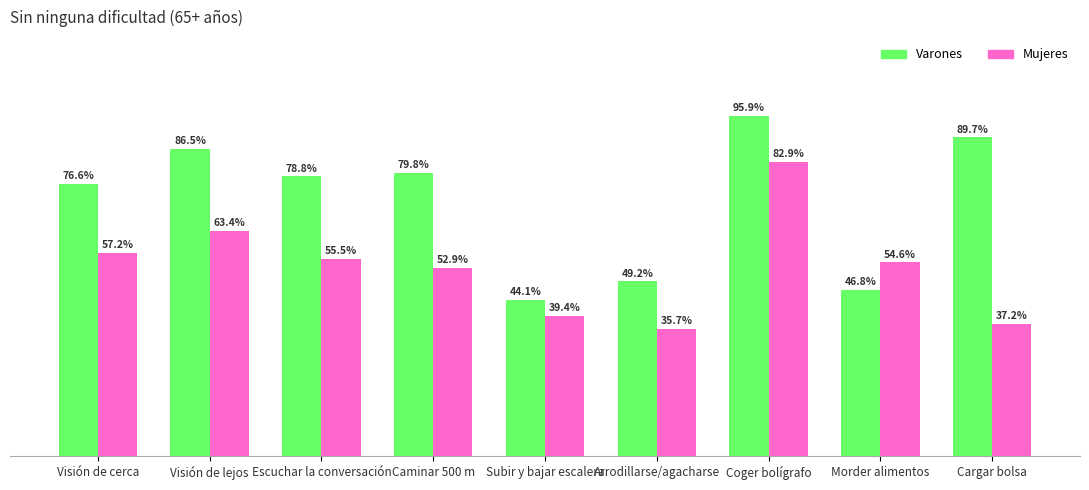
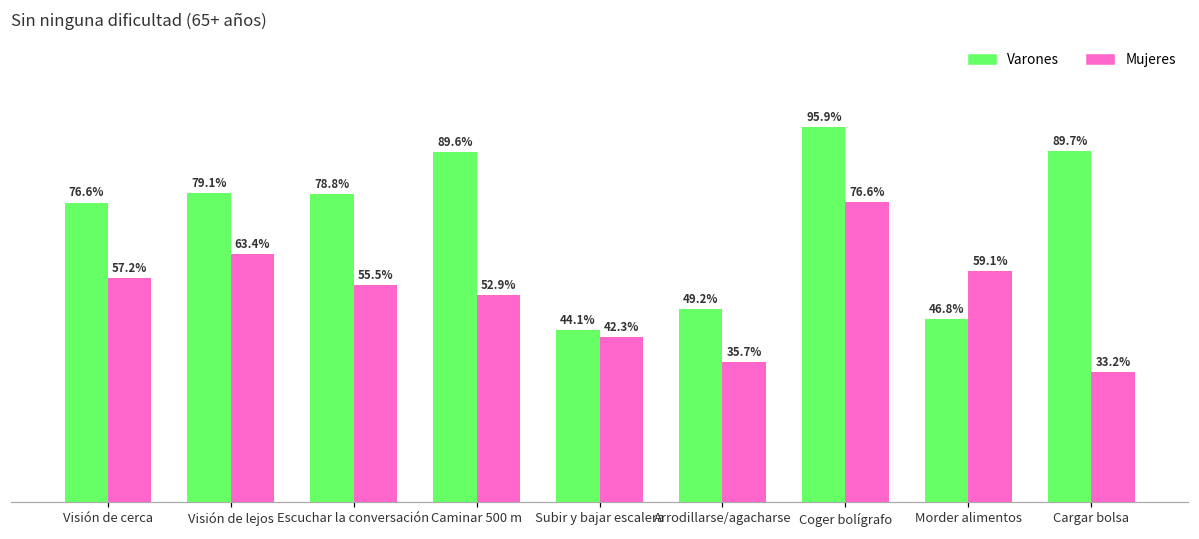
  {
    "Varones": {
      "Visión de cerca": "76.6%",
-     "Visión de lejos": "86.5%",
+     "Visión de lejos": "79.1%",
      "Escuchar la conversación": "78.8%",
-     "Caminar 500 m": "79.8%",
+     "Caminar 500 m": "89.6%",
      "Subir y bajar escalera": "44.1%",
      "Arrodillarse/agacharse": "49.2%",
      "Coger bolígrafo": "95.9%",
      "Morder alimentos": "46.8%",
      "Cargar bolsa": "89.7%"
    },
    "Mujeres": {
      "Visión de cerca": "57.2%",
      "Visión de lejos": "63.4%",
      "Escuchar la conversación": "55.5%",
      "Caminar 500 m": "52.9%",
-     "Subir y bajar escalera": "39.4%",
+     "Subir y bajar escalera": "42.3%",
      "Arrodillarse/agacharse": "35.7%",
-     "Coger bolígrafo": "82.9%",
-     "Morder alimentos": "54.6%",
-     "Cargar bolsa": "37.2%"
+     "Coger bolígrafo": "76.6%",
+     "Morder alimentos": "59.1%",
+     "Cargar bolsa": "33.2%"
    }
  }
